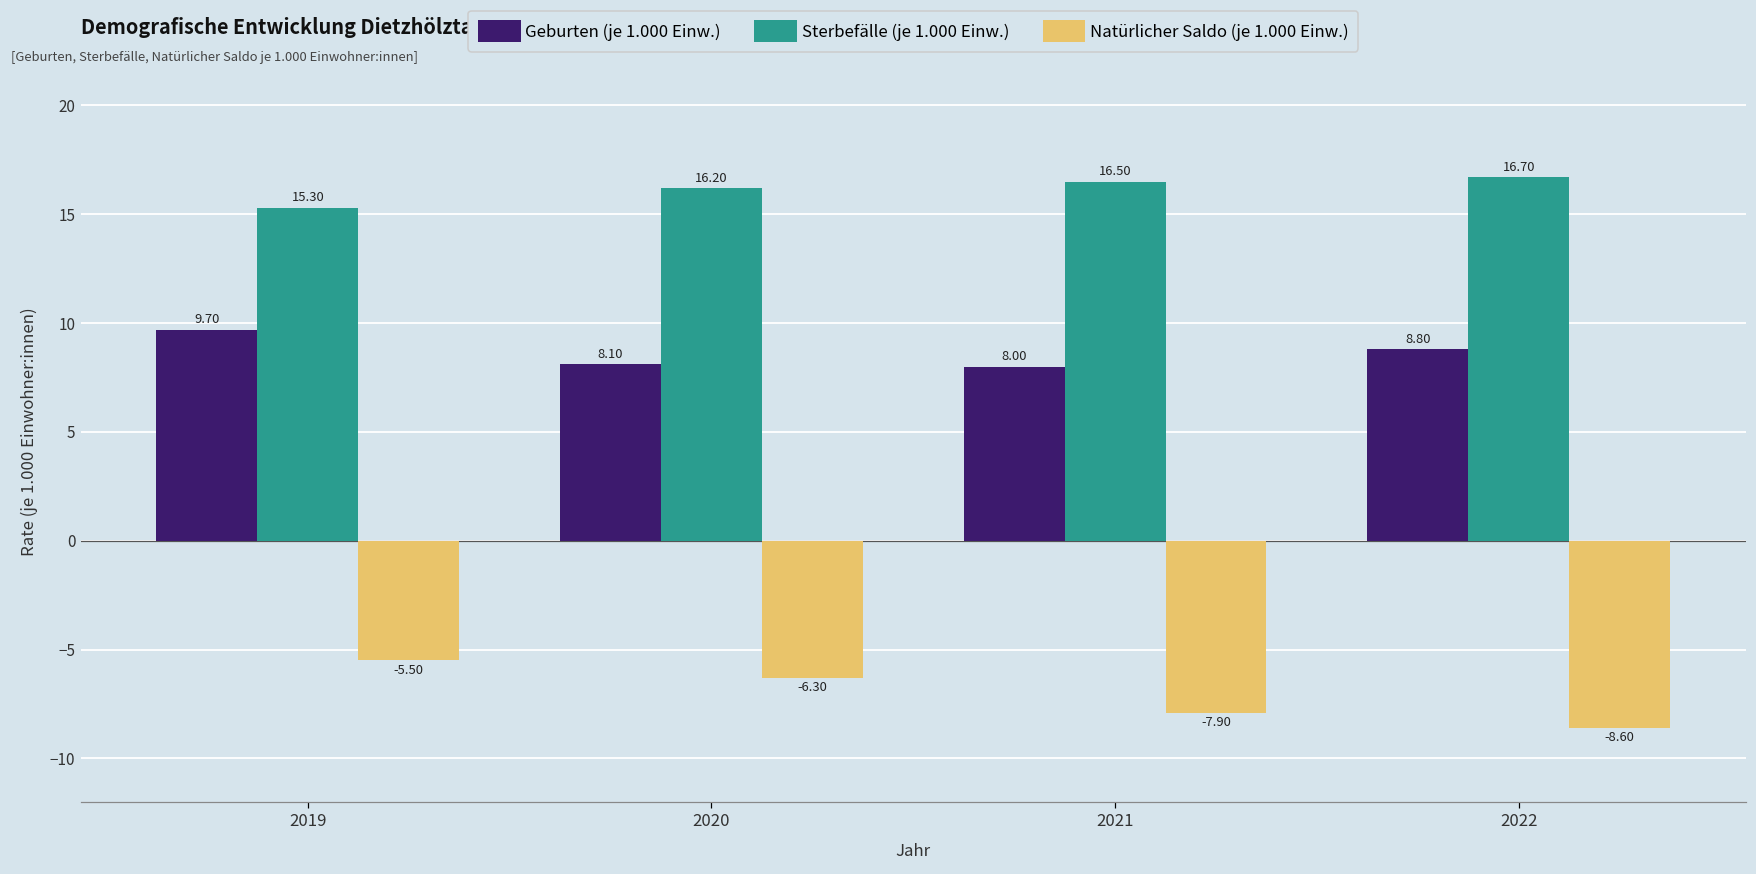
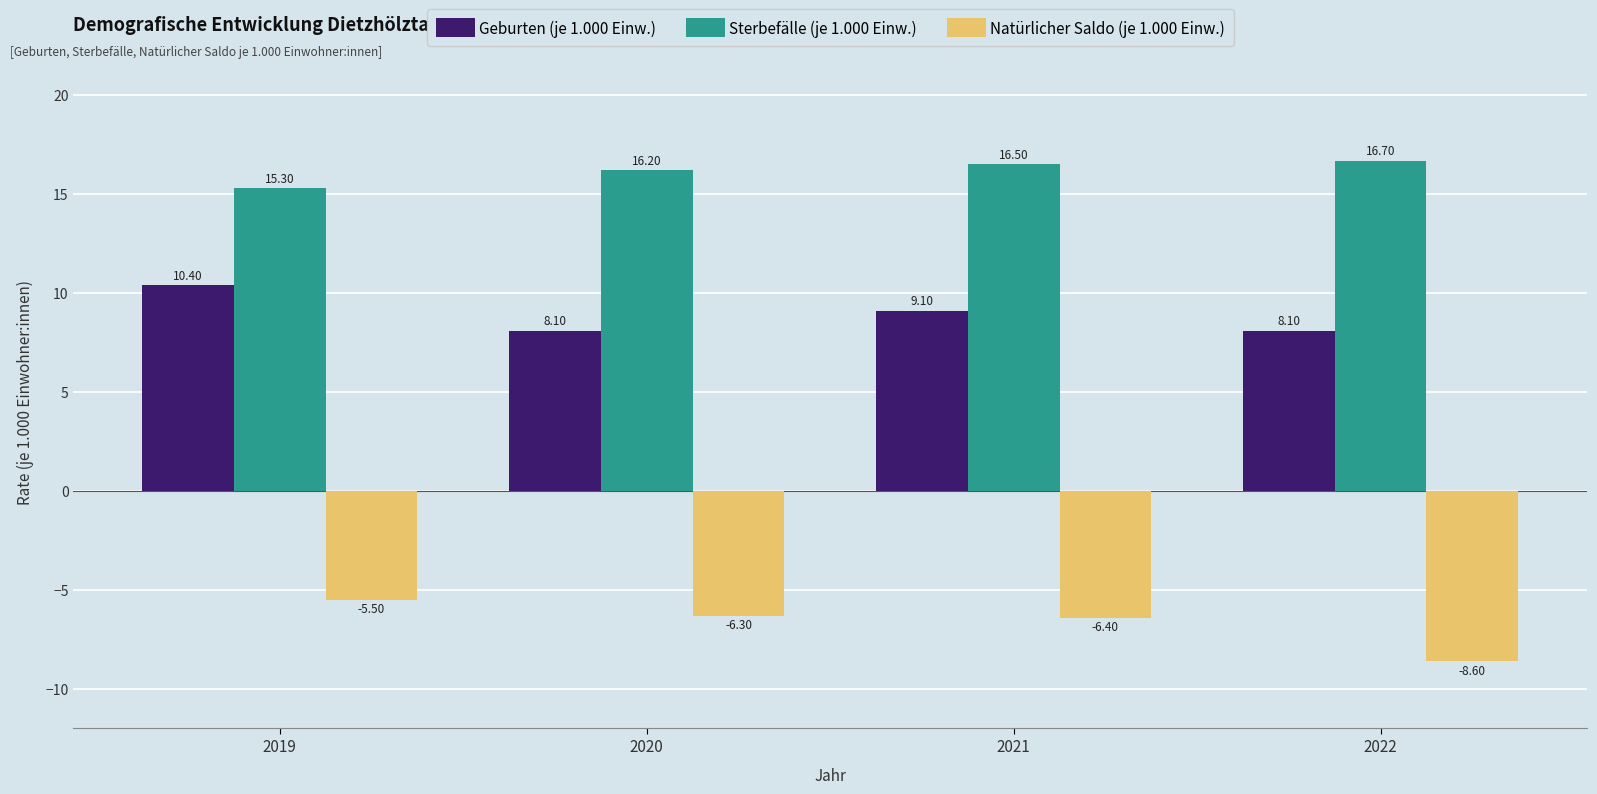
  {
    "Geburten (je 1.000 Einw.)": {
-     "2019": 9.70,
+     "2019": 10.40,
      "2020": 8.10,
-     "2021": 8.00,
-     "2022": 8.80
+     "2021": 9.10,
+     "2022": 8.10
    },
    "Sterbefälle (je 1.000 Einw.)": {
      "2019": 15.30,
      "2020": 16.20,
      "2021": 16.50,
      "2022": 16.70
    },
    "Natürlicher Saldo (je 1.000 Einw.)": {
      "2019": -5.50,
      "2020": -6.30,
-     "2021": -7.90,
+     "2021": -6.40,
      "2022": -8.60
    }
  }
